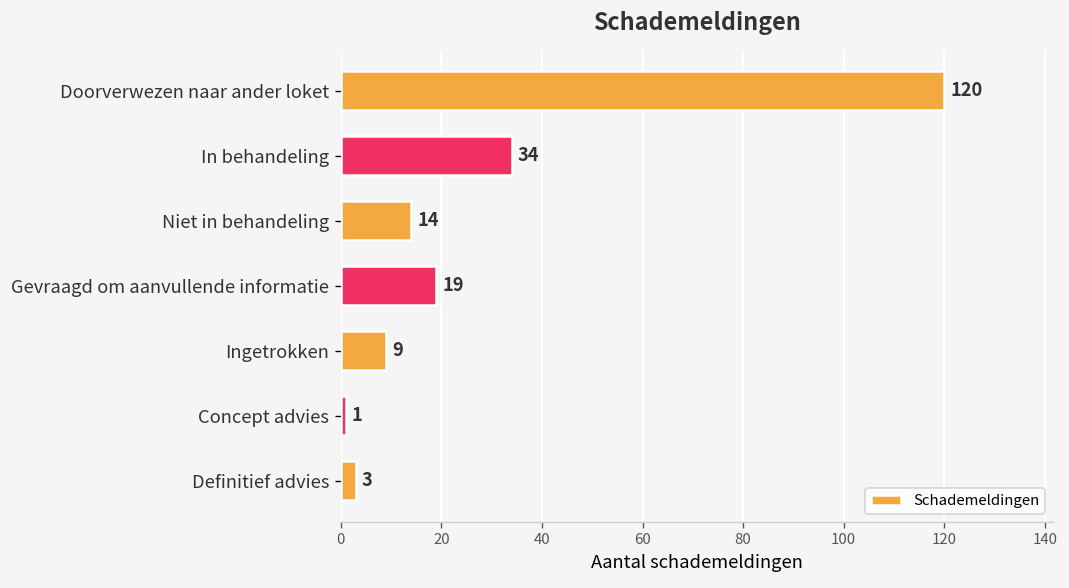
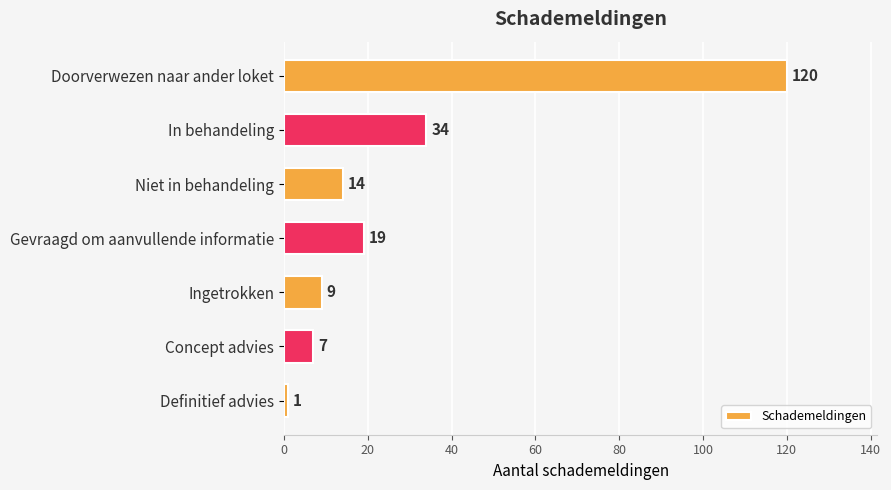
  {
    "Doorverwezen naar ander loket": 120,
    "In behandeling": 34,
    "Niet in behandeling": 14,
    "Gevraagd om aanvullende informatie": 19,
    "Ingetrokken": 9,
-   "Concept advies": 1,
-   "Definitief advies": 3
+   "Concept advies": 7,
+   "Definitief advies": 1
  }
